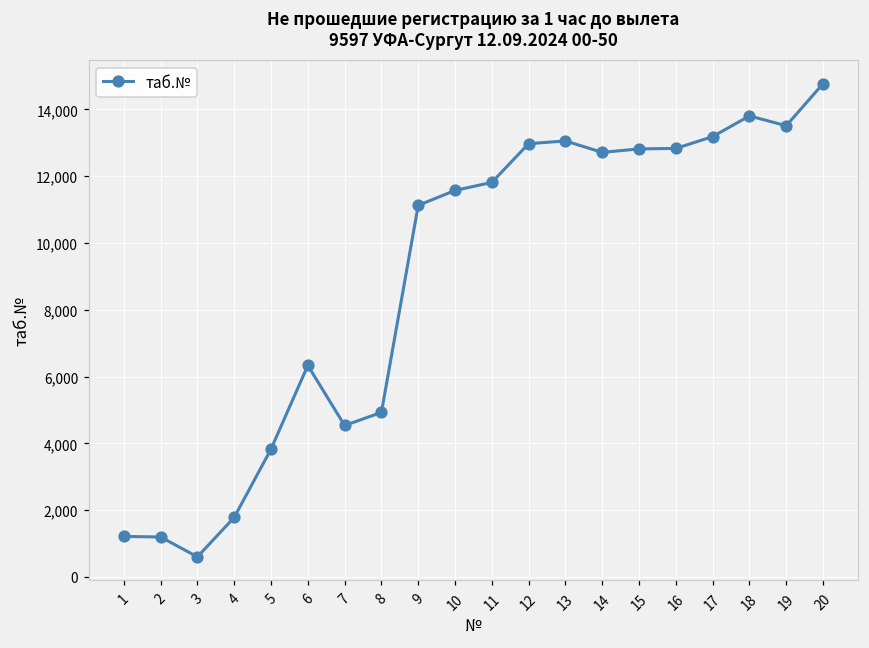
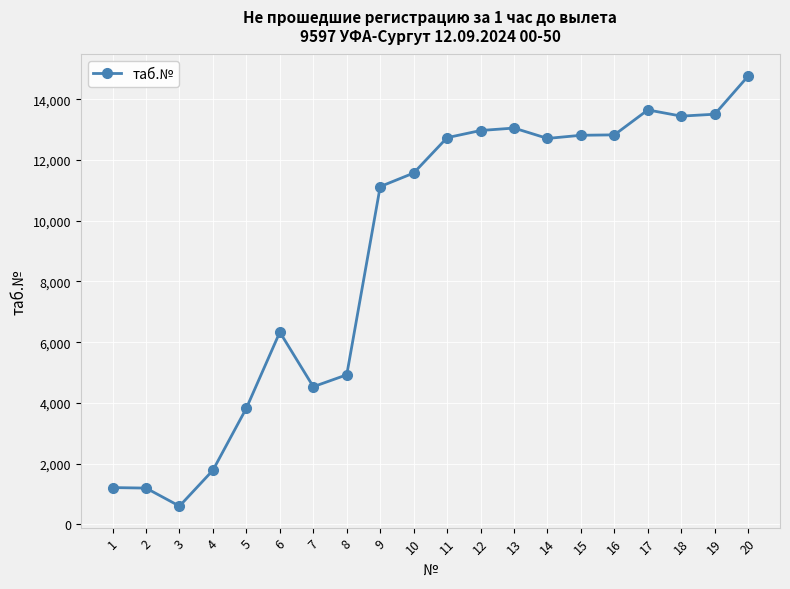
  {
    "1": "1,200",
    "2": "1,200",
    "3": "600",
    "4": "1,800",
    "5": "3,800",
    "6": "6,300",
    "7": "4,500",
    "8": "4,900",
    "9": "11,100",
    "10": "11,600",
-   "11": "11,800",
+   "11": "12,700",
    "12": "13,000",
    "13": "13,100",
    "14": "12,700",
    "15": "12,800",
    "16": "12,800",
-   "17": "13,200",
-   "18": "13,800",
+   "17": "13,700",
+   "18": "13,400",
    "19": "13,500",
    "20": "14,800"
  }
